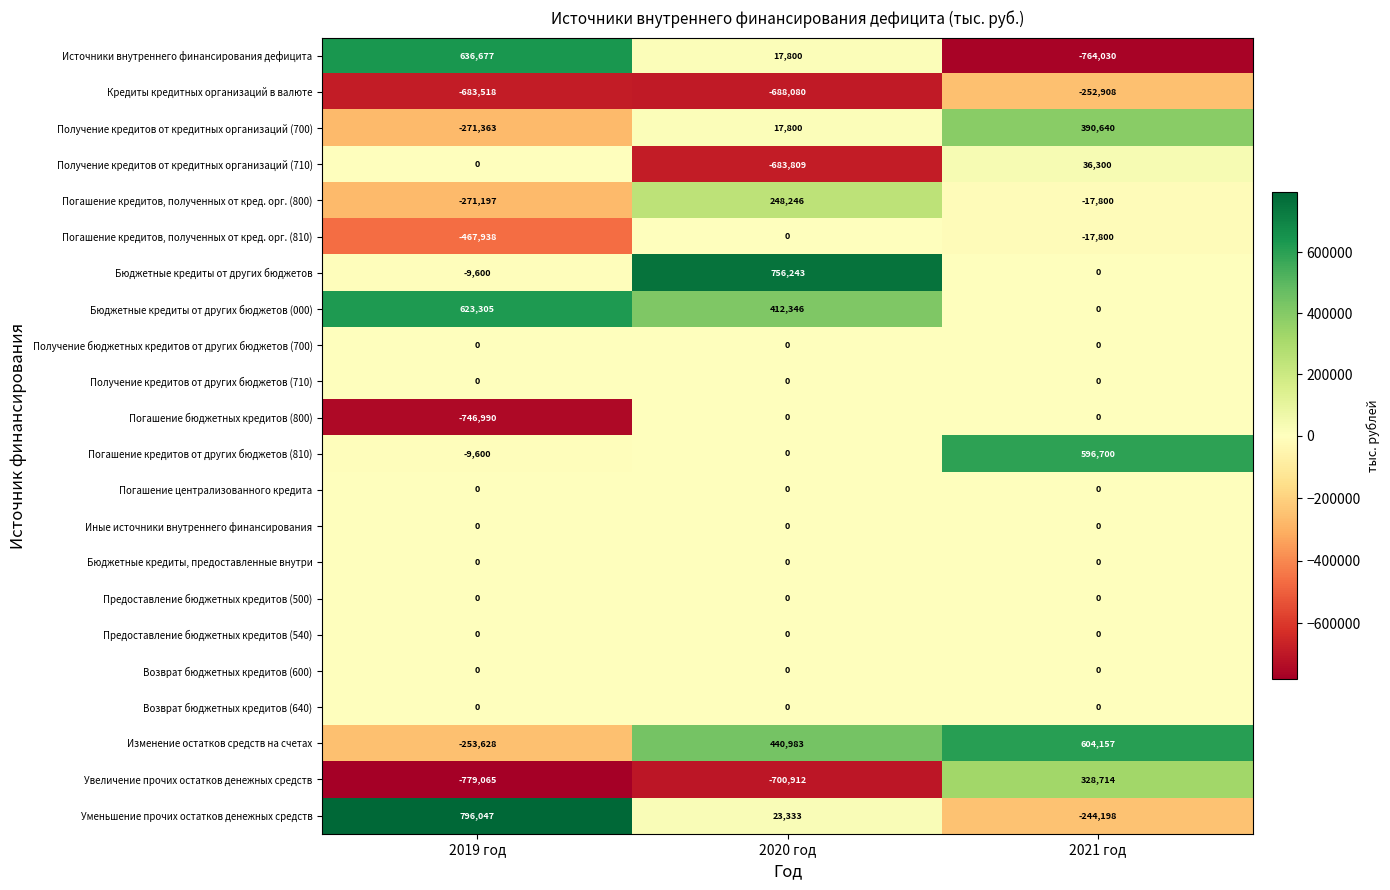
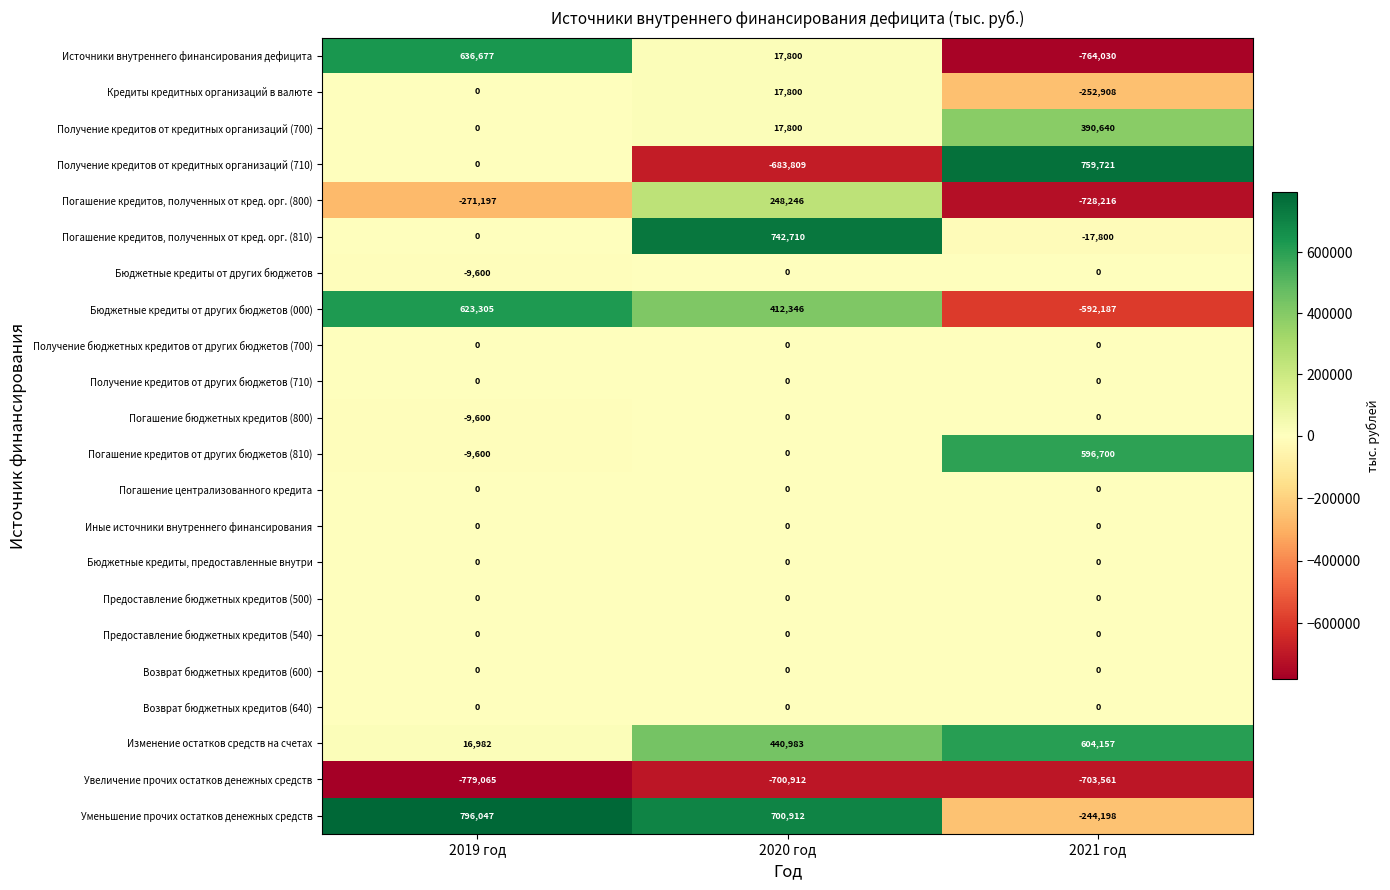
  {
    "Источники внутреннего финансирования дефицита": {
      "2019 год": "636,677",
      "2020 год": "17,800",
      "2021 год": "-764,030"
    },
    "Кредиты кредитных организаций в валюте": {
-     "2019 год": "-683,518",
-     "2020 год": "-688,080",
+     "2019 год": "0",
+     "2020 год": "17,800",
      "2021 год": "-252,908"
    },
    "Получение кредитов от кредитных организаций (700)": {
-     "2019 год": "-271,363",
+     "2019 год": "0",
      "2020 год": "17,800",
      "2021 год": "390,640"
    },
    "Получение кредитов от кредитных организаций (710)": {
      "2019 год": "0",
      "2020 год": "-683,809",
-     "2021 год": "36,300"
+     "2021 год": "759,721"
    },
    "Погашение кредитов, полученных от кред. орг. (800)": {
      "2019 год": "-271,197",
      "2020 год": "248,246",
-     "2021 год": "-17,800"
+     "2021 год": "-728,216"
    },
    "Погашение кредитов, полученных от кред. орг. (810)": {
-     "2019 год": "-467,938",
-     "2020 год": "0",
+     "2019 год": "0",
+     "2020 год": "742,710",
      "2021 год": "-17,800"
    },
    "Бюджетные кредиты от других бюджетов": {
      "2019 год": "-9,600",
-     "2020 год": "756,243",
+     "2020 год": "0",
      "2021 год": "0"
    },
    "Бюджетные кредиты от других бюджетов (000)": {
      "2019 год": "623,305",
      "2020 год": "412,346",
-     "2021 год": "0"
+     "2021 год": "-592,187"
    },
    "Получение бюджетных кредитов от других бюджетов (700)": {
      "2019 год": "0",
      "2020 год": "0",
      "2021 год": "0"
    },
    "Получение кредитов от других бюджетов (710)": {
      "2019 год": "0",
      "2020 год": "0",
      "2021 год": "0"
    },
    "Погашение бюджетных кредитов (800)": {
-     "2019 год": "-746,990",
+     "2019 год": "-9,600",
      "2020 год": "0",
      "2021 год": "0"
    },
    "Погашение кредитов от других бюджетов (810)": {
      "2019 год": "-9,600",
      "2020 год": "0",
      "2021 год": "596,700"
    },
    "Погашение централизованного кредита": {
      "2019 год": "0",
      "2020 год": "0",
      "2021 год": "0"
    },
    "Иные источники внутреннего финансирования": {
      "2019 год": "0",
      "2020 год": "0",
      "2021 год": "0"
    },
    "Бюджетные кредиты, предоставленные внутри": {
      "2019 год": "0",
      "2020 год": "0",
      "2021 год": "0"
    },
    "Предоставление бюджетных кредитов (500)": {
      "2019 год": "0",
      "2020 год": "0",
      "2021 год": "0"
    },
    "Предоставление бюджетных кредитов (540)": {
      "2019 год": "0",
      "2020 год": "0",
      "2021 год": "0"
    },
    "Возврат бюджетных кредитов (600)": {
      "2019 год": "0",
      "2020 год": "0",
      "2021 год": "0"
    },
    "Возврат бюджетных кредитов (640)": {
      "2019 год": "0",
      "2020 год": "0",
      "2021 год": "0"
    },
    "Изменение остатков средств на счетах": {
-     "2019 год": "-253,628",
+     "2019 год": "16,982",
      "2020 год": "440,983",
      "2021 год": "604,157"
    },
    "Увеличение прочих остатков денежных средств": {
      "2019 год": "-779,065",
      "2020 год": "-700,912",
-     "2021 год": "328,714"
+     "2021 год": "-703,561"
    },
    "Уменьшение прочих остатков денежных средств": {
      "2019 год": "796,047",
-     "2020 год": "23,333",
+     "2020 год": "700,912",
      "2021 год": "-244,198"
    }
  }
